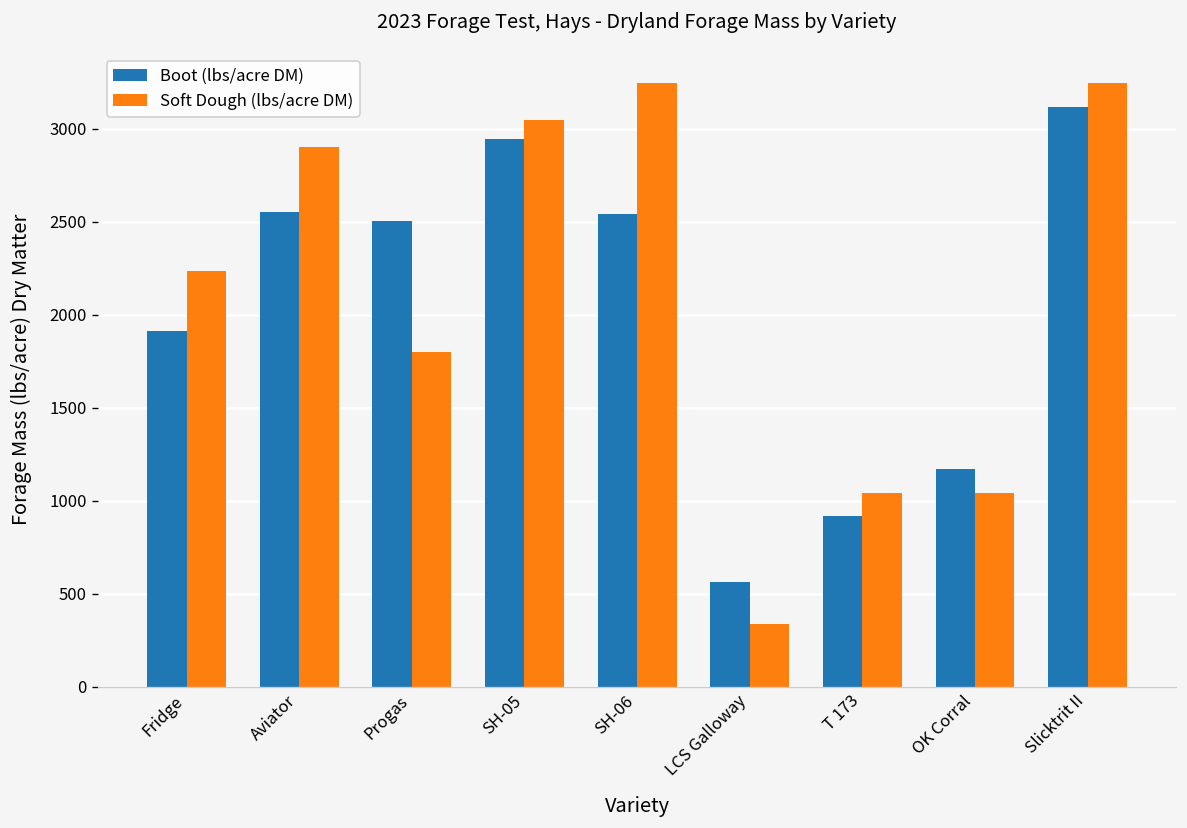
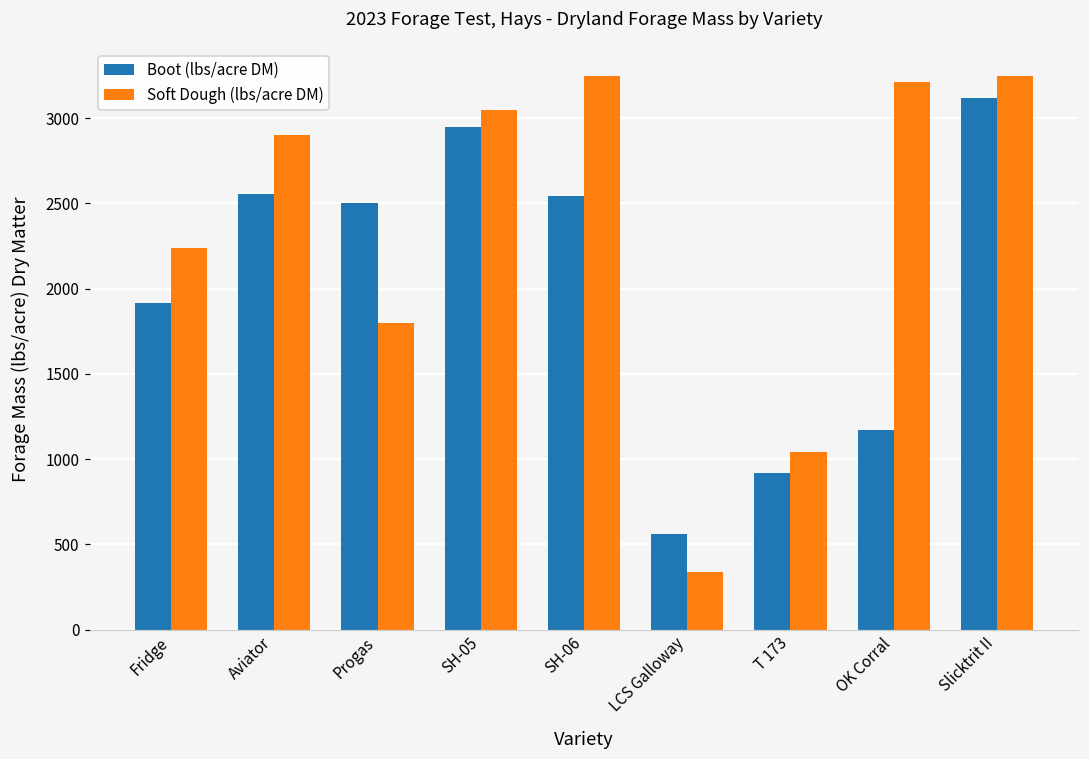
  {
    "Boot (lbs/acre DM)": {
      "Fridge": 1910,
      "Aviator": 2560,
      "Progas": 2500,
      "SH-05": 2950,
      "SH-06": 2550,
      "LCS Galloway": 560,
      "T 173": 920,
      "OK Corral": 1170,
      "Slicktrit II": 3120
    },
    "Soft Dough (lbs/acre DM)": {
      "Fridge": 2240,
      "Aviator": 2900,
      "Progas": 1800,
      "SH-05": 3050,
      "SH-06": 3250,
      "LCS Galloway": 340,
      "T 173": 1040,
-     "OK Corral": 1040,
+     "OK Corral": 3210,
      "Slicktrit II": 3250
    }
  }
